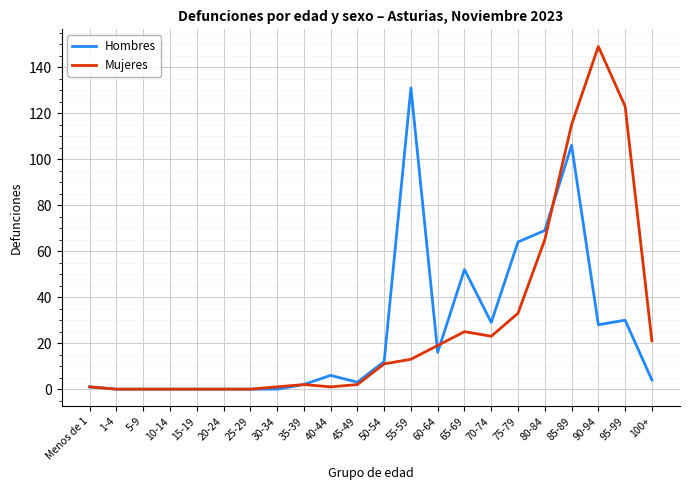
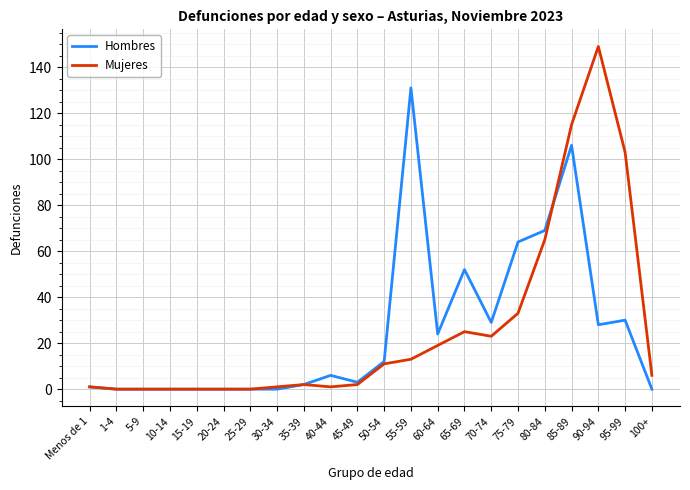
  {
    "Hombres": {
      "40-44": 6,
      "55-59": 131,
-     "60-64": 16,
+     "60-64": 24,
      "65-69": 52,
      "70-74": 29,
      "75-79": 64,
      "80-84": 69,
      "85-89": 106,
      "90-94": 28,
      "95-99": 30,
-     "100+": 4
+     "100+": 0
    },
    "Mujeres": {
      "40-44": 1,
      "55-59": 13,
      "60-64": 19,
      "65-69": 25,
      "70-74": 23,
      "75-79": 33,
      "80-84": 65,
      "85-89": 115,
      "90-94": 149,
-     "95-99": 123,
-     "100+": 21
+     "95-99": 103,
+     "100+": 6
    }
  }
